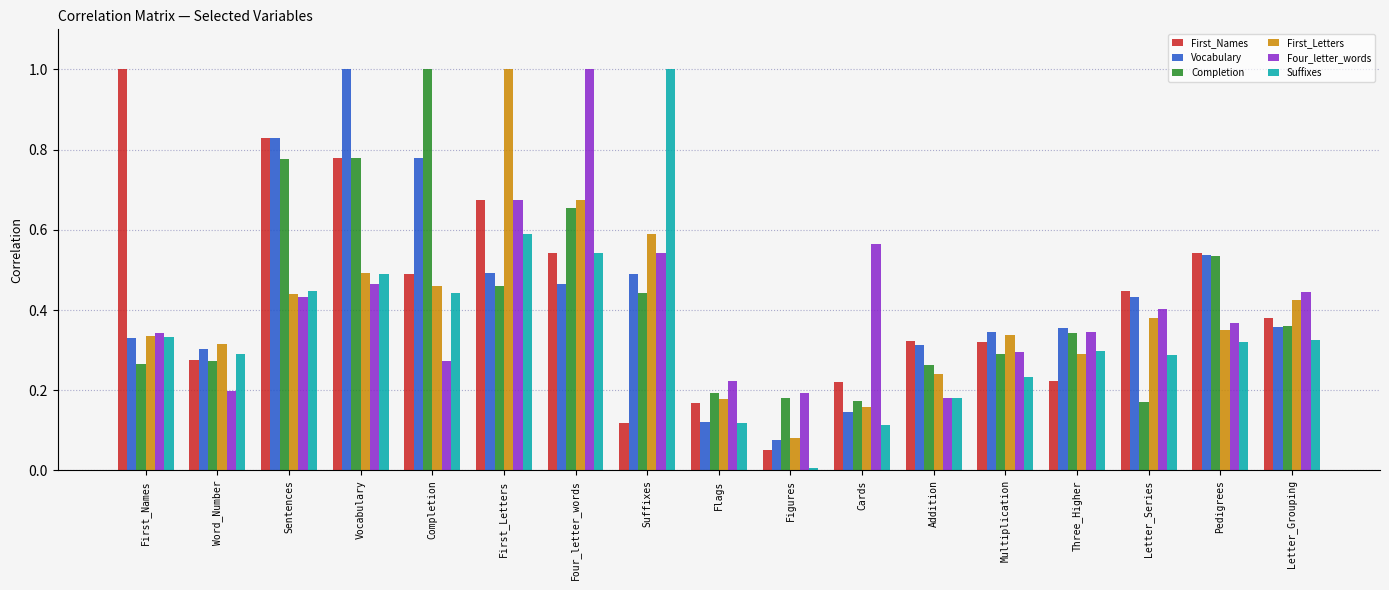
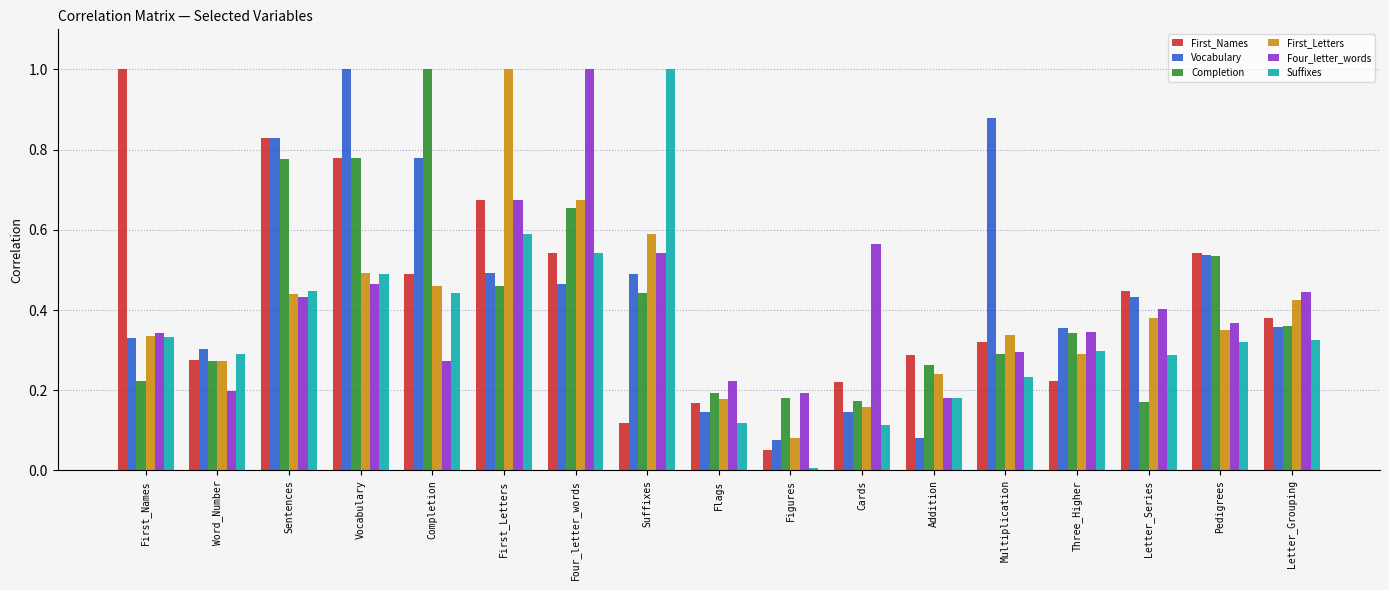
  {
    "First_Names": {
      "First_Names": 1.00,
      "Word_Number": 0.28,
      "Sentences": 0.83,
      "Vocabulary": 0.78,
      "Completion": 0.49,
      "First_Letters": 0.67,
      "Four_letter_words": 0.54,
      "Suffixes": 0.12,
      "Flags": 0.17,
      "Figures": 0.05,
      "Cards": 0.22,
-     "Addition": 0.32,
+     "Addition": 0.29,
      "Multiplication": 0.32,
      "Three_Higher": 0.22,
      "Letter_Series": 0.45,
      "Pedigrees": 0.54,
      "Letter_Grouping": 0.38
    },
    "Vocabulary": {
      "First_Names": 0.33,
      "Word_Number": 0.30,
      "Sentences": 0.83,
      "Vocabulary": 1.00,
      "Completion": 0.78,
      "First_Letters": 0.49,
      "Four_letter_words": 0.46,
      "Suffixes": 0.49,
-     "Flags": 0.12,
+     "Flags": 0.15,
      "Figures": 0.08,
      "Cards": 0.15,
-     "Addition": 0.31,
-     "Multiplication": 0.34,
+     "Addition": 0.08,
+     "Multiplication": 0.88,
      "Three_Higher": 0.36,
      "Letter_Series": 0.43,
      "Pedigrees": 0.54,
      "Letter_Grouping": 0.36
    },
    "Completion": {
-     "First_Names": 0.27,
+     "First_Names": 0.22,
      "Word_Number": 0.27,
      "Sentences": 0.78,
      "Vocabulary": 0.78,
      "Completion": 1.00,
      "First_Letters": 0.46,
      "Four_letter_words": 0.66,
      "Suffixes": 0.44,
      "Flags": 0.19,
      "Figures": 0.18,
      "Cards": 0.17,
      "Addition": 0.26,
      "Multiplication": 0.29,
      "Three_Higher": 0.34,
      "Letter_Series": 0.17,
      "Pedigrees": 0.53,
      "Letter_Grouping": 0.36
    },
    "First_Letters": {
      "First_Names": 0.34,
-     "Word_Number": 0.31,
+     "Word_Number": 0.27,
      "Sentences": 0.44,
      "Vocabulary": 0.49,
      "Completion": 0.46,
      "First_Letters": 1.00,
      "Four_letter_words": 0.67,
      "Suffixes": 0.59,
      "Flags": 0.18,
      "Figures": 0.08,
      "Cards": 0.16,
      "Addition": 0.24,
      "Multiplication": 0.34,
      "Three_Higher": 0.29,
      "Letter_Series": 0.38,
      "Pedigrees": 0.35,
      "Letter_Grouping": 0.42
    },
    "Four_letter_words": {
      "First_Names": 0.34,
      "Word_Number": 0.20,
      "Sentences": 0.43,
      "Vocabulary": 0.46,
      "Completion": 0.27,
      "First_Letters": 0.67,
      "Four_letter_words": 1.00,
      "Suffixes": 0.54,
      "Flags": 0.22,
      "Figures": 0.19,
      "Cards": 0.56,
      "Addition": 0.18,
      "Multiplication": 0.30,
      "Three_Higher": 0.34,
      "Letter_Series": 0.40,
      "Pedigrees": 0.37,
      "Letter_Grouping": 0.45
    },
    "Suffixes": {
      "First_Names": 0.33,
      "Word_Number": 0.29,
      "Sentences": 0.45,
      "Vocabulary": 0.49,
      "Completion": 0.44,
      "First_Letters": 0.59,
      "Four_letter_words": 0.54,
      "Suffixes": 1.00,
      "Flags": 0.12,
      "Figures": 0.01,
      "Cards": 0.11,
      "Addition": 0.18,
      "Multiplication": 0.23,
      "Three_Higher": 0.30,
      "Letter_Series": 0.29,
      "Pedigrees": 0.32,
      "Letter_Grouping": 0.33
    }
  }
